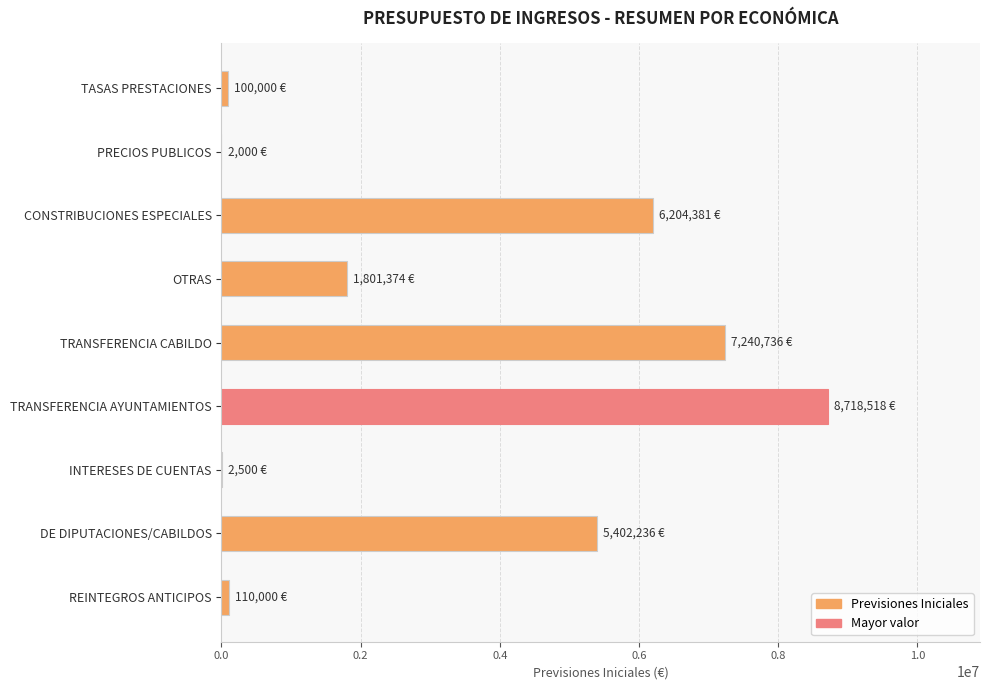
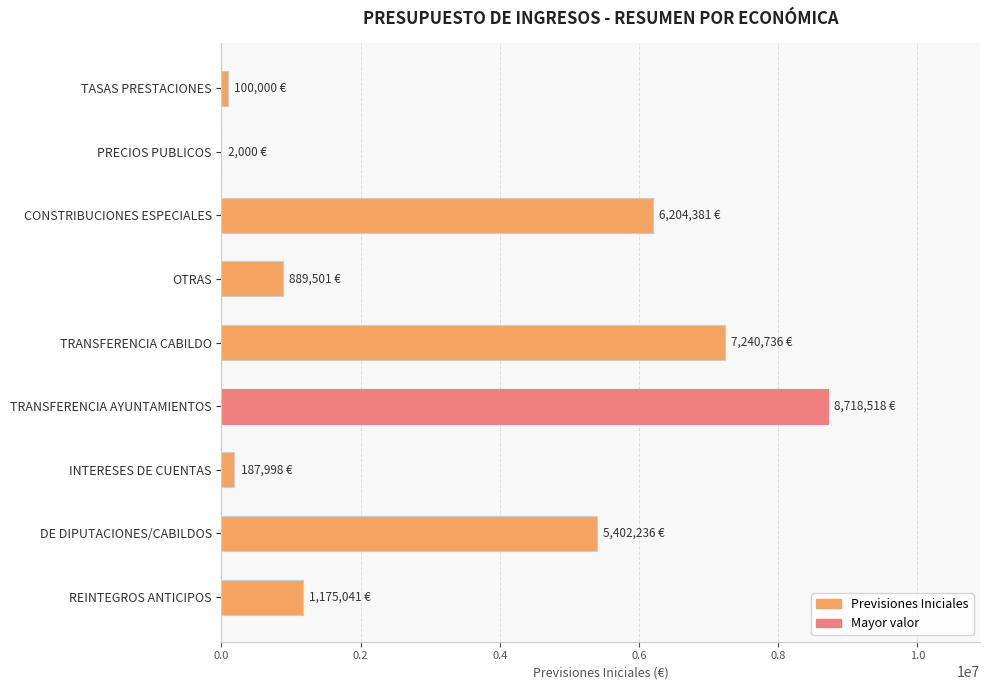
  {
    "TASAS PRESTACIONES": "100,000",
    "PRECIOS PUBLICOS": "2,000",
    "CONSTRIBUCIONES ESPECIALES": "6,204,381",
-   "OTRAS": "1,801,374",
+   "OTRAS": "889,501",
    "TRANSFERENCIA CABILDO": "7,240,736",
    "TRANSFERENCIA AYUNTAMIENTOS": "8,718,518",
-   "INTERESES DE CUENTAS": "2,500",
+   "INTERESES DE CUENTAS": "187,998",
    "DE DIPUTACIONES/CABILDOS": "5,402,236",
-   "REINTEGROS ANTICIPOS": "110,000"
+   "REINTEGROS ANTICIPOS": "1,175,041"
  }
